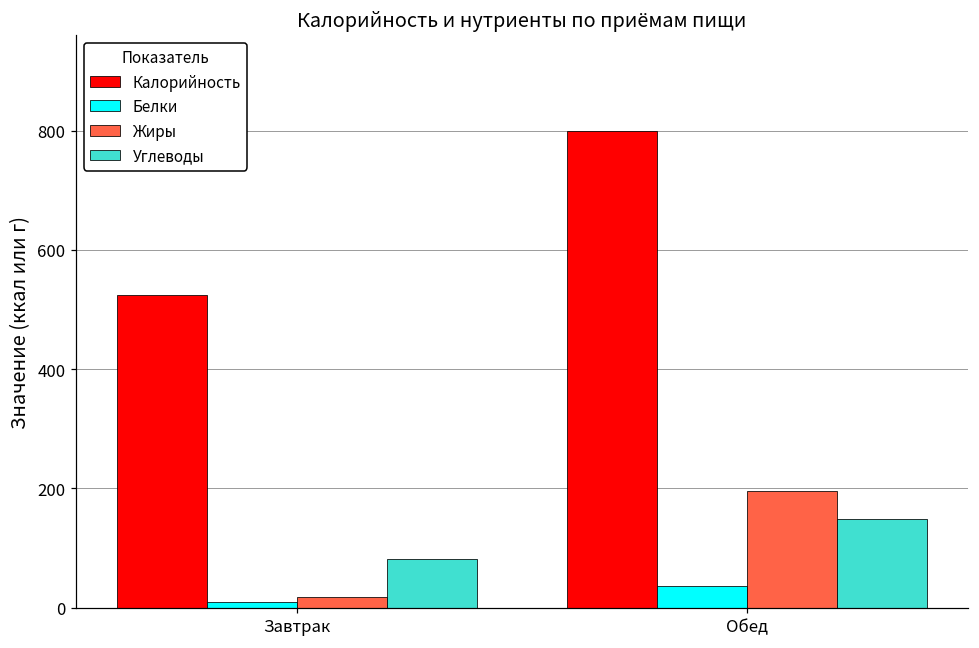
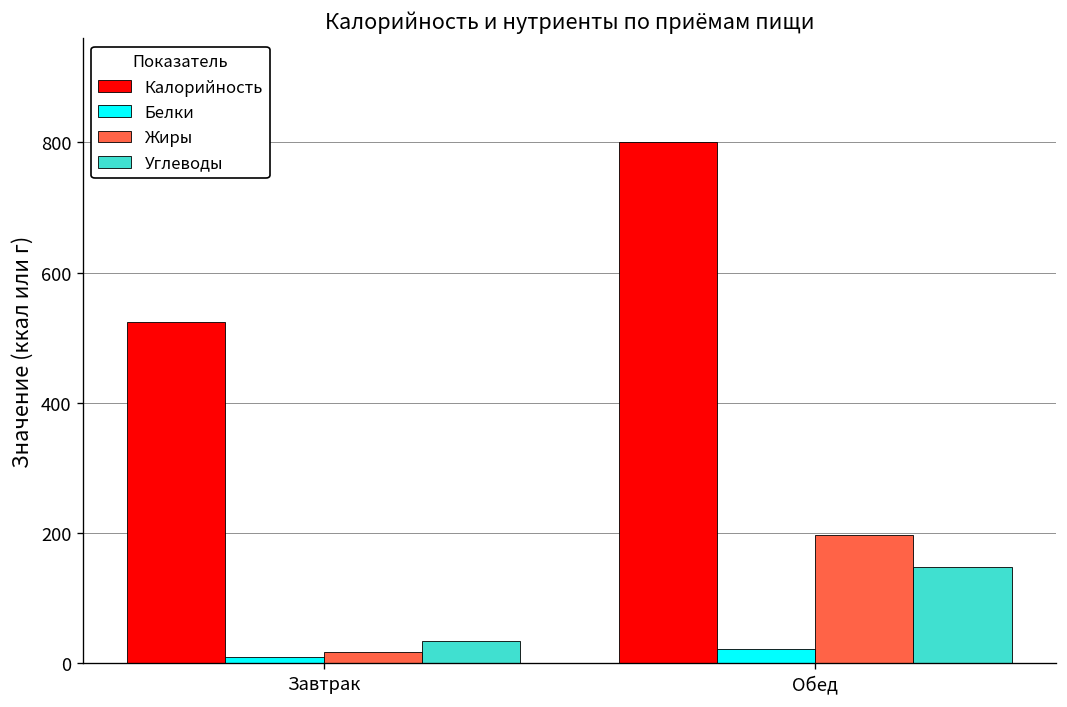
  {
    "Калорийность": {
      "Завтрак": 520,
      "Обед": 800
    },
    "Белки": {
      "Завтрак": 10,
-     "Обед": 40
+     "Обед": 20
    },
    "Жиры": {
      "Завтрак": 20,
      "Обед": 200
    },
    "Углеводы": {
-     "Завтрак": 80,
+     "Завтрак": 30,
      "Обед": 150
    }
  }
